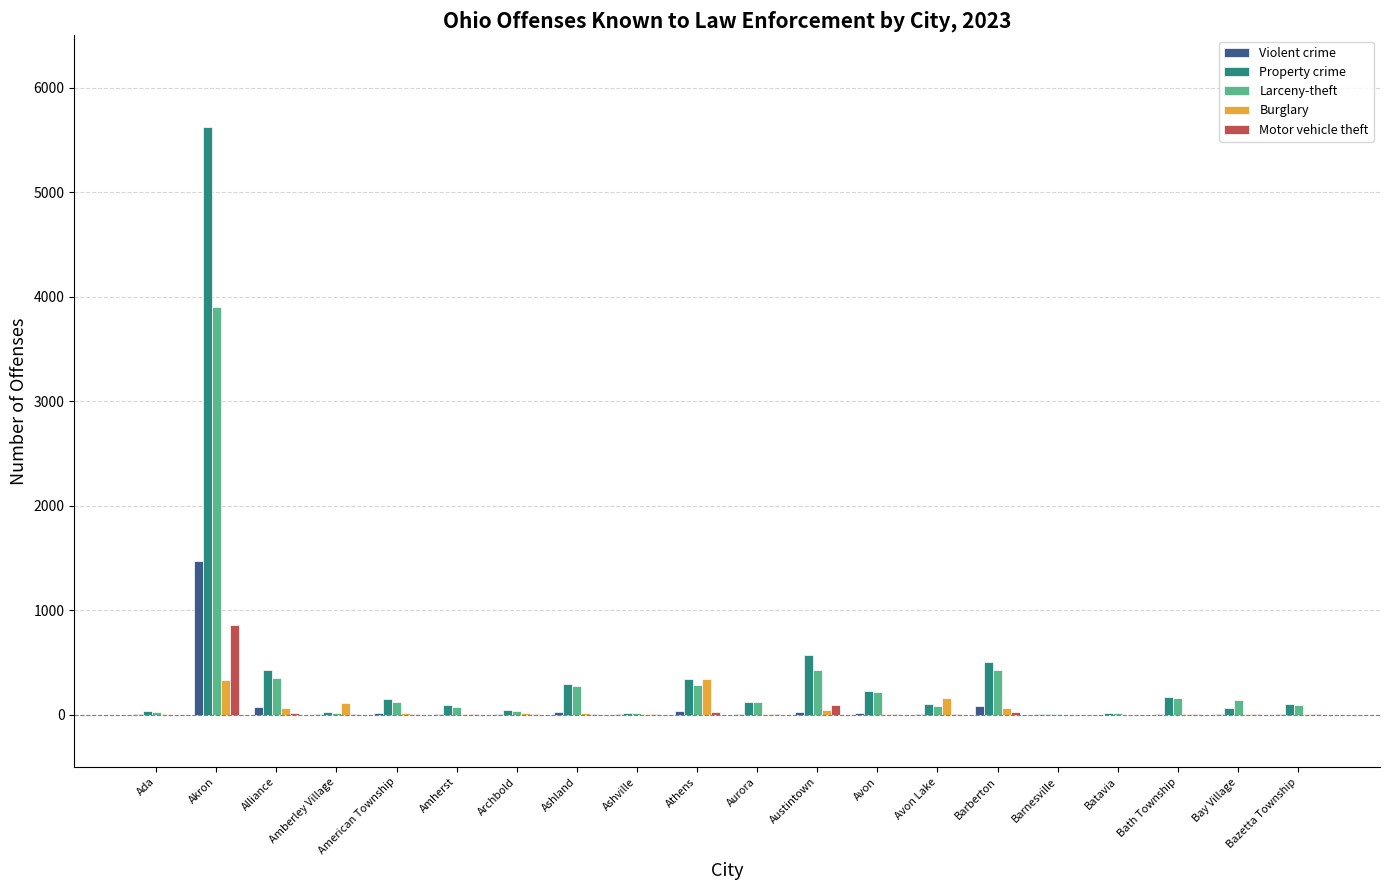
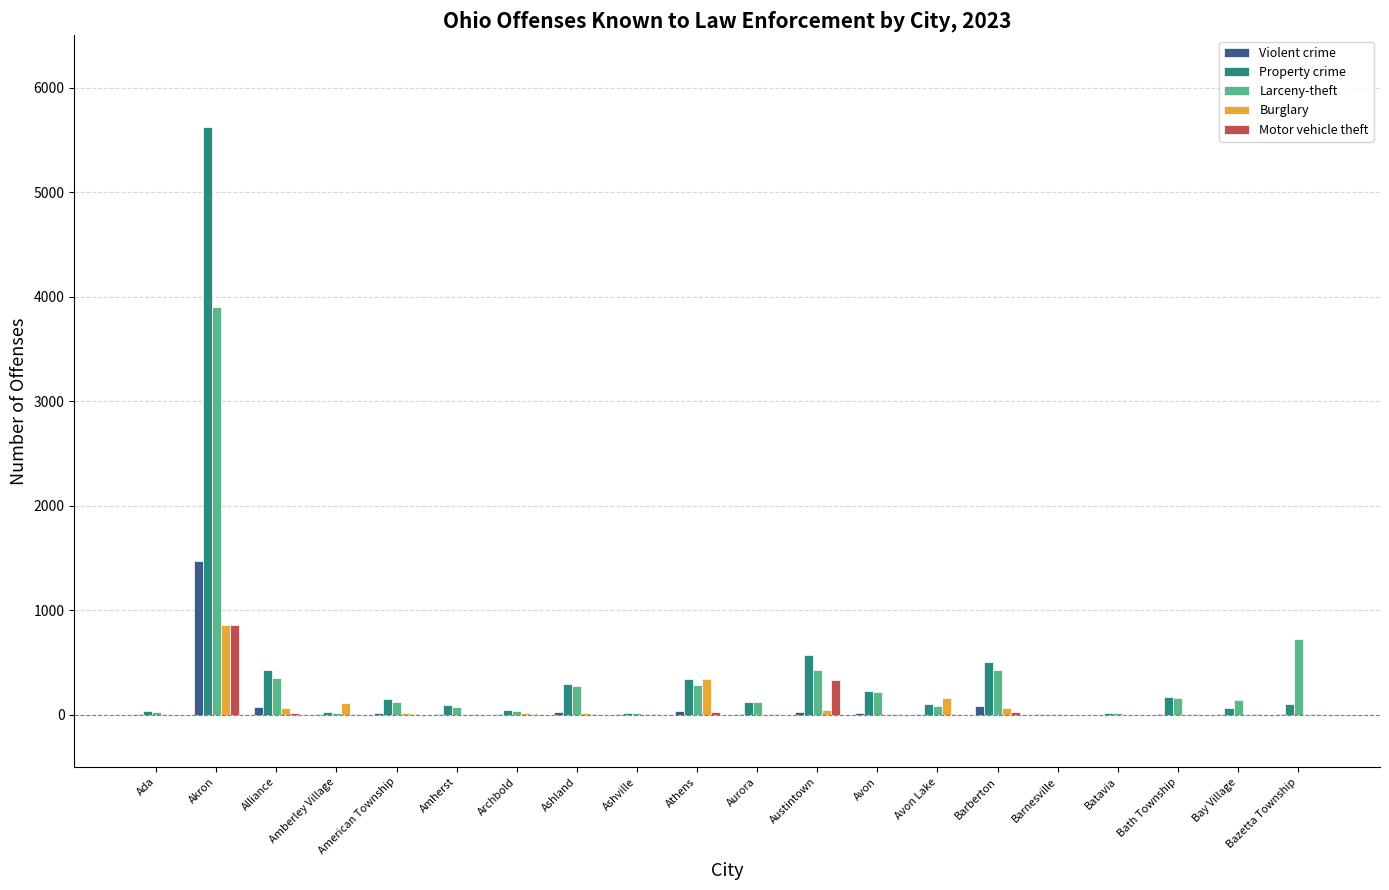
  {
    "Larceny-theft": {
      "Ada": 30,
      "Akron": 3900,
      "Alliance": 350,
      "American Township": 120,
      "Amherst": 80,
      "Archbold": 30,
      "Ashland": 270,
      "Athens": 290,
      "Aurora": 120,
      "Austintown": 430,
      "Avon": 220,
      "Avon Lake": 90,
      "Barberton": 420,
      "Bath Township": 160,
      "Bay Village": 140,
-     "Bazetta Township": 90
+     "Bazetta Township": 730
    },
    "Burglary": {
-     "Akron": 330,
+     "Akron": 860,
      "Alliance": 60,
      "Amberley Village": 120,
      "Athens": 340,
      "Austintown": 50,
      "Avon Lake": 160,
      "Barberton": 60
    },
    "Motor vehicle theft": {
      "Akron": 860,
-     "Austintown": 90,
+     "Austintown": 330,
      "Barnesville": 0,
      "Batavia": 0
    }
  }
